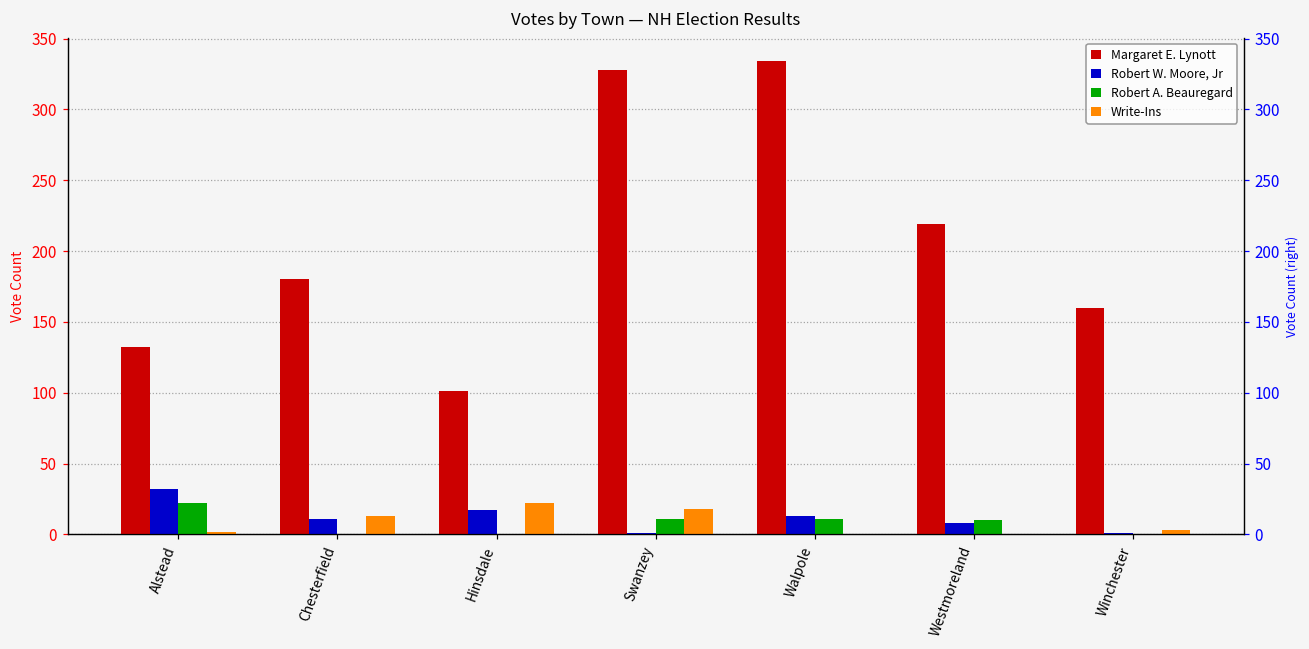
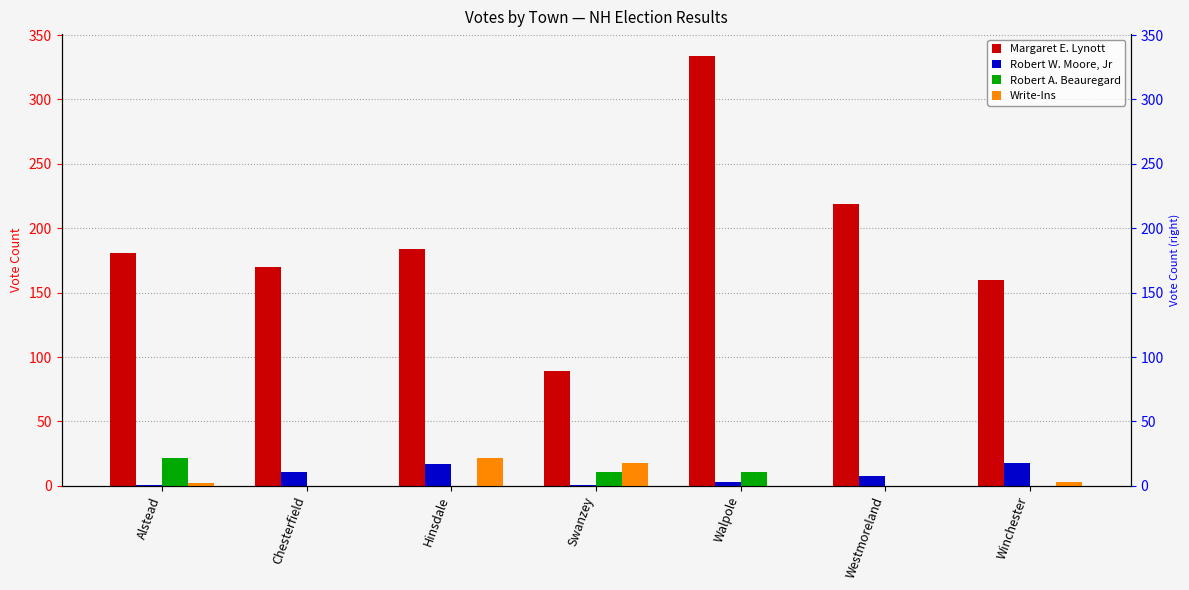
  {
    "Margaret E. Lynott": {
-     "Alstead": 132,
-     "Chesterfield": 180,
-     "Hinsdale": 101,
-     "Swanzey": 328,
+     "Alstead": 181,
+     "Chesterfield": 170,
+     "Hinsdale": 184,
+     "Swanzey": 89,
      "Walpole": 334,
      "Westmoreland": 219,
      "Winchester": 160
    },
    "Robert W. Moore, Jr": {
-     "Alstead": 32,
+     "Alstead": 1,
      "Chesterfield": 11,
      "Hinsdale": 17,
-     "Walpole": 13,
+     "Walpole": 3,
      "Westmoreland": 8,
-     "Winchester": 1
+     "Winchester": 18
    },
    "Robert A. Beauregard": {
      "Alstead": 22,
      "Chesterfield": 0,
      "Hinsdale": 0,
      "Swanzey": 11,
      "Walpole": 11,
-     "Westmoreland": 10,
+     "Westmoreland": 0,
      "Winchester": 0
    },
    "Write-Ins": {
      "Alstead": 2,
-     "Chesterfield": 13,
+     "Chesterfield": 0,
      "Hinsdale": 22,
      "Swanzey": 18,
      "Walpole": 0,
      "Westmoreland": 0,
      "Winchester": 3
    }
  }
